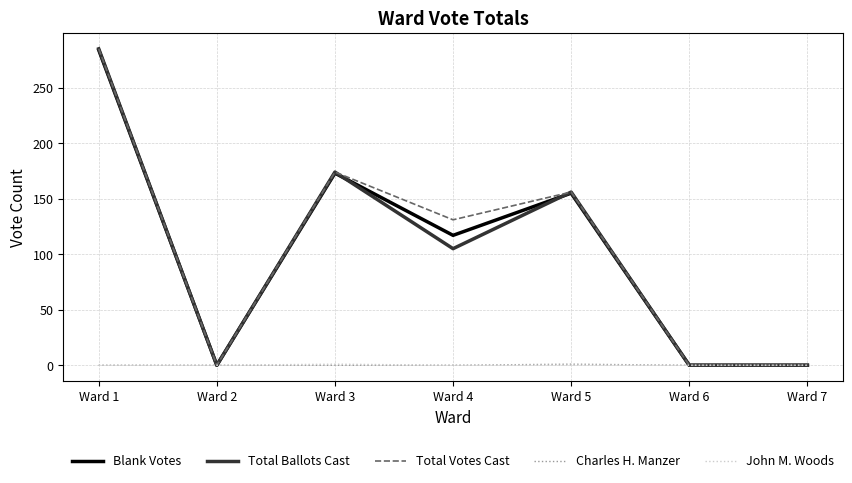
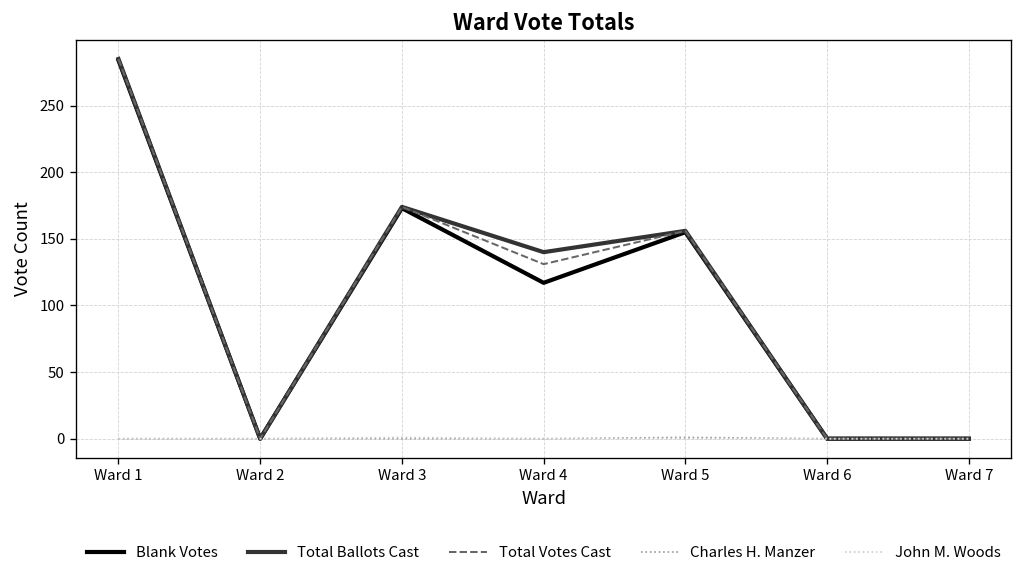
  {
    "Blank Votes": {
      "Ward 4": 117
    },
    "Total Ballots Cast": {
-     "Ward 4": 105
+     "Ward 4": 140
    },
    "Total Votes Cast": {
      "Ward 4": 131
    }
  }
